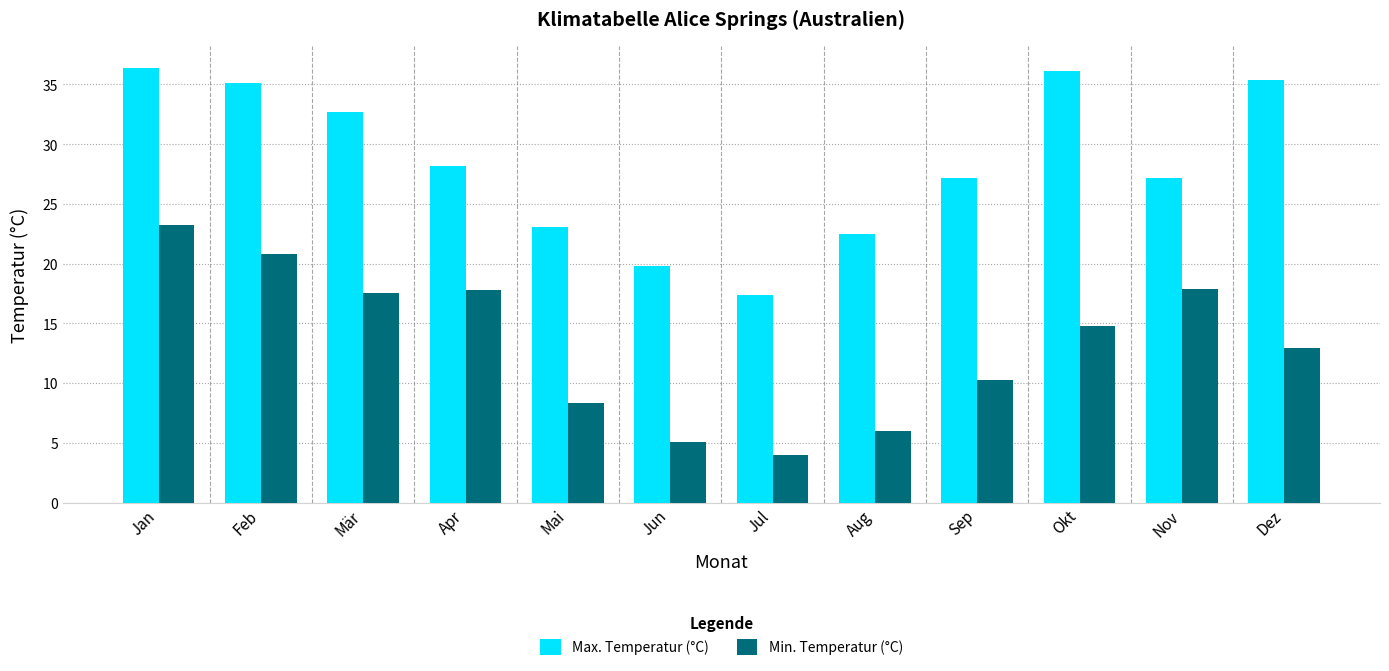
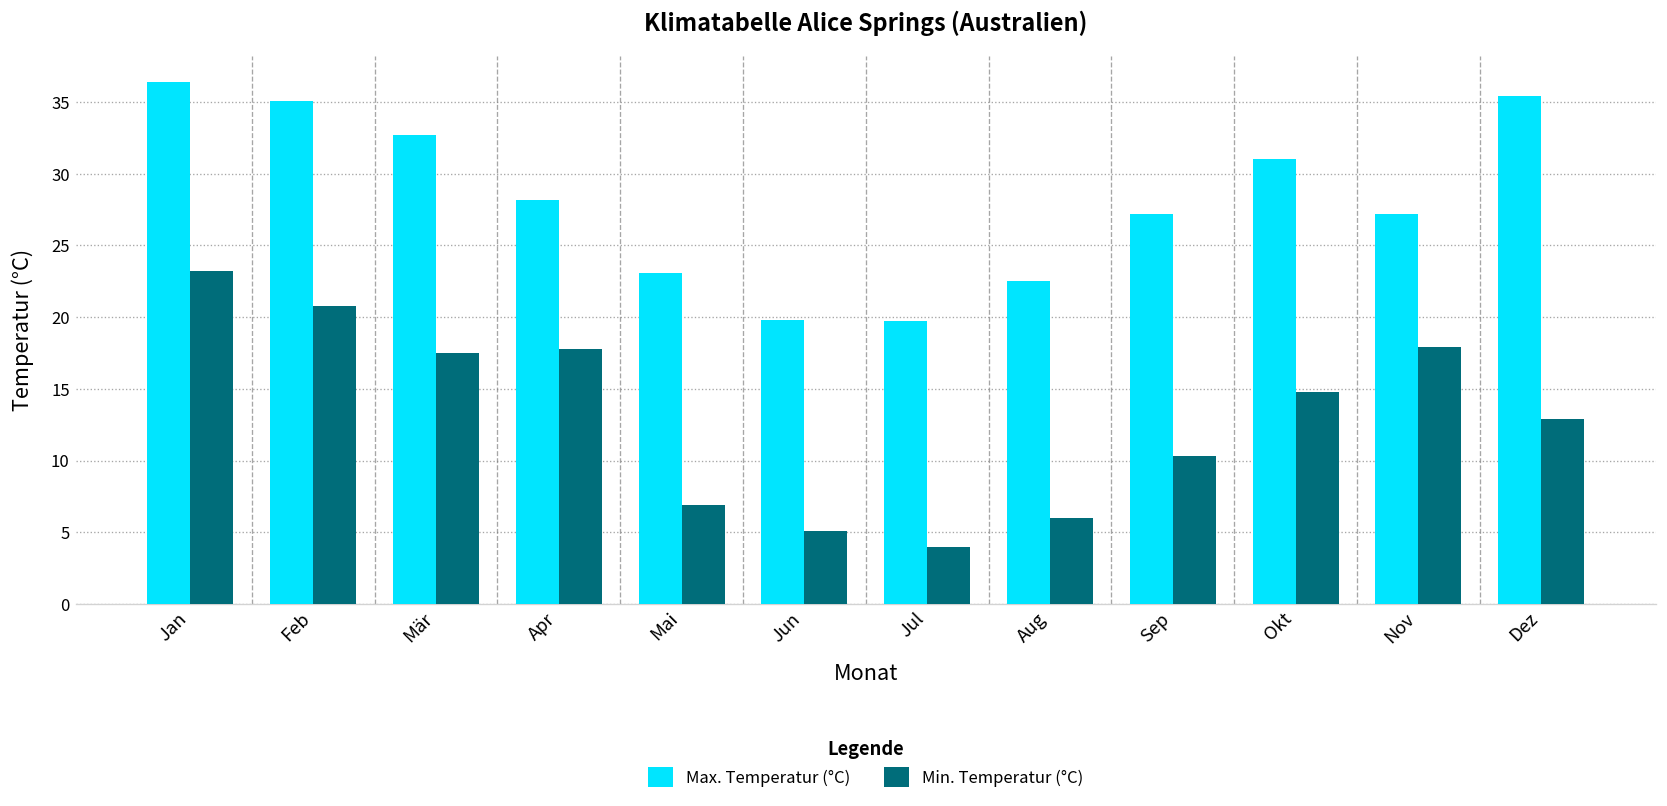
  {
    "Max. Temperatur (°C)": {
      "Jan": 36.4,
      "Feb": 35.1,
      "Mär": 32.7,
      "Apr": 28.2,
      "Mai": 23.1,
      "Jun": 19.8,
-     "Jul": 17.4,
+     "Jul": 19.7,
      "Aug": 22.5,
      "Sep": 27.2,
-     "Okt": 36.1,
+     "Okt": 31.0,
      "Nov": 27.2,
      "Dez": 35.4
    },
    "Min. Temperatur (°C)": {
      "Jan": 23.2,
      "Feb": 20.8,
      "Mär": 17.5,
      "Apr": 17.8,
-     "Mai": 8.3,
+     "Mai": 6.9,
      "Jun": 5.1,
      "Jul": 4.0,
      "Aug": 6.0,
      "Sep": 10.3,
      "Okt": 14.8,
      "Nov": 17.9,
      "Dez": 12.9
    }
  }
